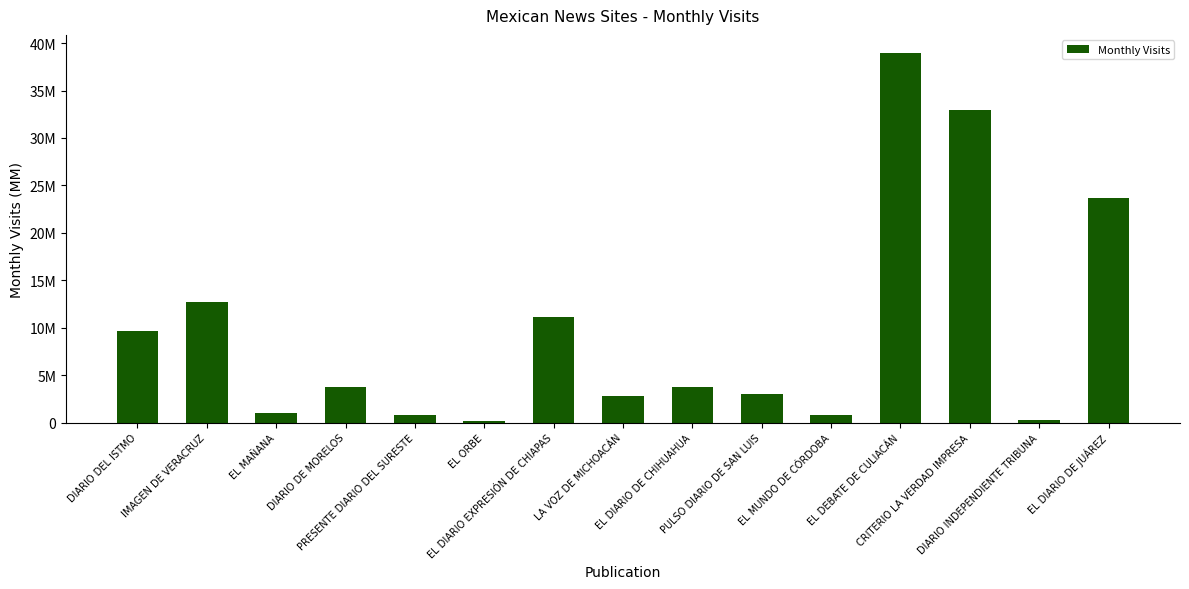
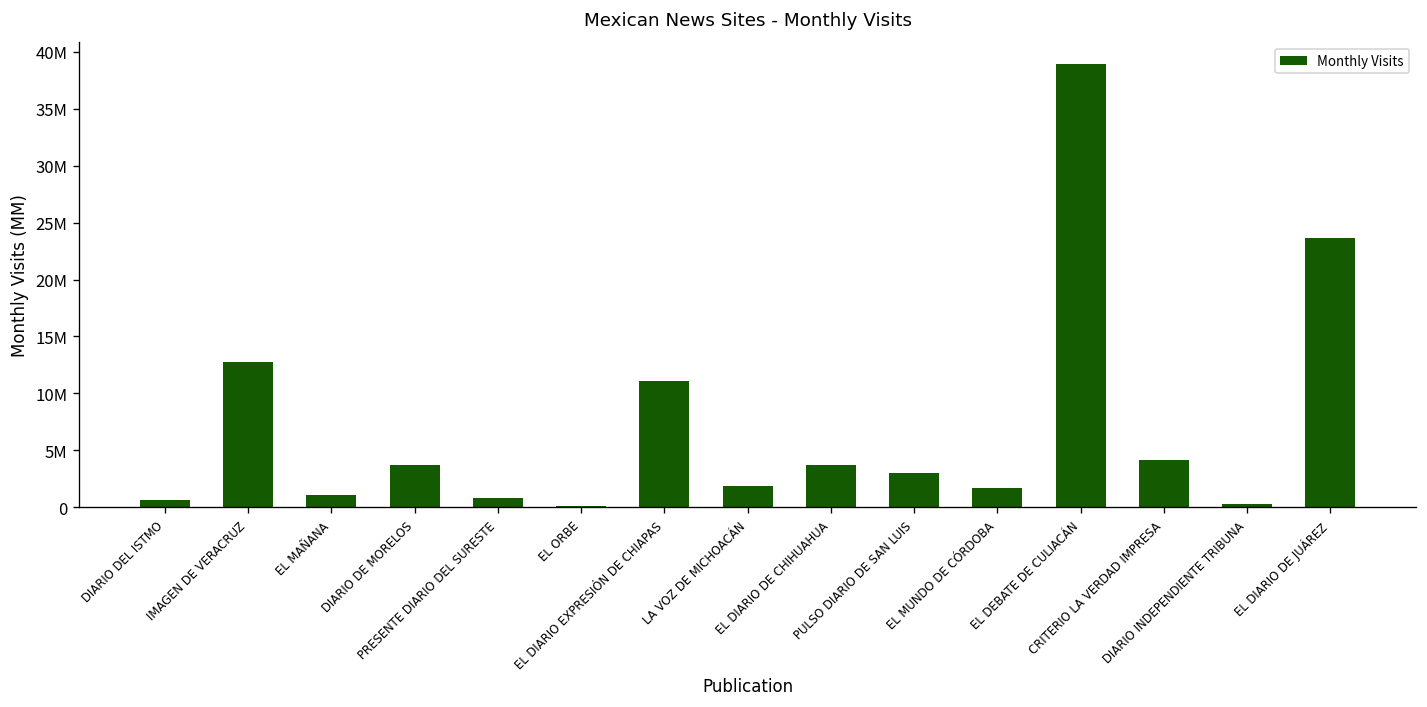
  {
-   "DIARIO DEL ISTMO": 10000000,
+   "DIARIO DEL ISTMO": 1000000,
    "IMAGEN DE VERACRUZ": 13000000,
    "EL MAÑANA": 1000000,
    "DIARIO DE MORELOS": 4000000,
    "PRESENTE DIARIO DEL SURESTE": 1000000,
    "EL DIARIO EXPRESIÓN DE CHIAPAS": 11000000,
-   "LA VOZ DE MICHOACÁN": 3000000,
+   "LA VOZ DE MICHOACÁN": 2000000,
    "EL DIARIO DE CHIHUAHUA": 4000000,
    "PULSO DIARIO DE SAN LUIS": 3000000,
-   "EL MUNDO DE CÓRDOBA": 1000000,
+   "EL MUNDO DE CÓRDOBA": 2000000,
    "EL DEBATE DE CULIACÁN": 39000000,
-   "CRITERIO LA VERDAD IMPRESA": 33000000,
+   "CRITERIO LA VERDAD IMPRESA": 4000000,
    "DIARIO INDEPENDIENTE TRIBUNA": 0,
    "EL DIARIO DE JUÁREZ": 24000000
  }
